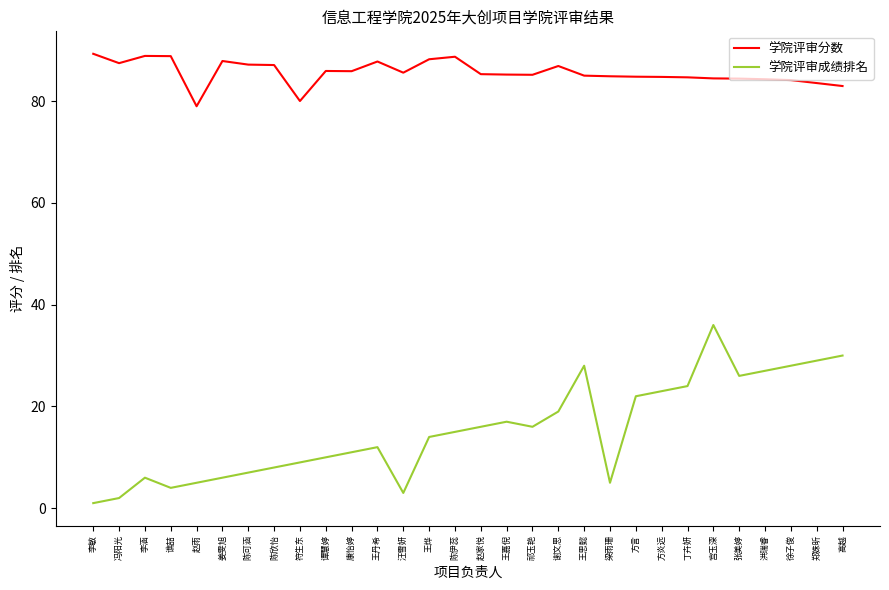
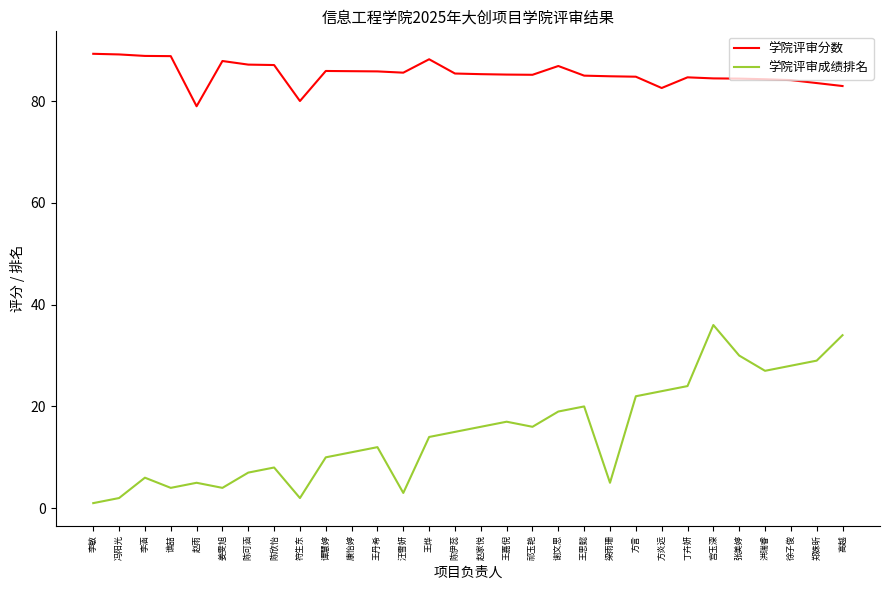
  {
    "学院评审分数": {
      "李敏": 89,
-     "冯阳光": 87,
+     "冯阳光": 89,
      "李涵": 89,
      "谯喆": 89,
      "赵雨": 79,
      "姜雯旭": 88,
      "陈可涵": 87,
      "陈欣怡": 87,
      "符生东": 80,
      "谭慧婷": 86,
      "康怡婷": 86,
-     "王丹希": 88,
+     "王丹希": 86,
      "汪雪妍": 86,
      "王烨": 88,
-     "陈伊蕊": 89,
+     "陈伊蕊": 85,
      "赵家悦": 85,
      "王嘉倪": 85,
      "祁玉艳": 85,
      "谢文思": 87,
      "王思懿": 85,
      "梁雨珊": 85,
      "方言": 85,
-     "方炎远": 85,
+     "方炎远": 83,
      "丁卉妍": 85,
      "宫玉深": 84,
      "徐子俊": 84,
      "郑姝昕": 84,
      "高越": 83
    },
    "学院评审成绩排名": {
      "李敏": 1,
      "冯阳光": 2,
      "李涵": 6,
      "谯喆": 4,
      "赵雨": 5,
-     "姜雯旭": 6,
+     "姜雯旭": 4,
      "陈可涵": 7,
      "陈欣怡": 8,
-     "符生东": 9,
+     "符生东": 2,
      "谭慧婷": 10,
      "康怡婷": 11,
      "王丹希": 12,
      "汪雪妍": 3,
      "王烨": 14,
      "陈伊蕊": 15,
      "赵家悦": 16,
      "王嘉倪": 17,
      "祁玉艳": 16,
      "谢文思": 19,
-     "王思懿": 28,
+     "王思懿": 20,
      "梁雨珊": 5,
      "方言": 22,
      "方炎远": 23,
      "丁卉妍": 24,
      "宫玉深": 36,
-     "张美婷": 26,
+     "张美婷": 30,
      "洪瑞睿": 27,
      "徐子俊": 28,
      "郑姝昕": 29,
-     "高越": 30
+     "高越": 34
    }
  }
